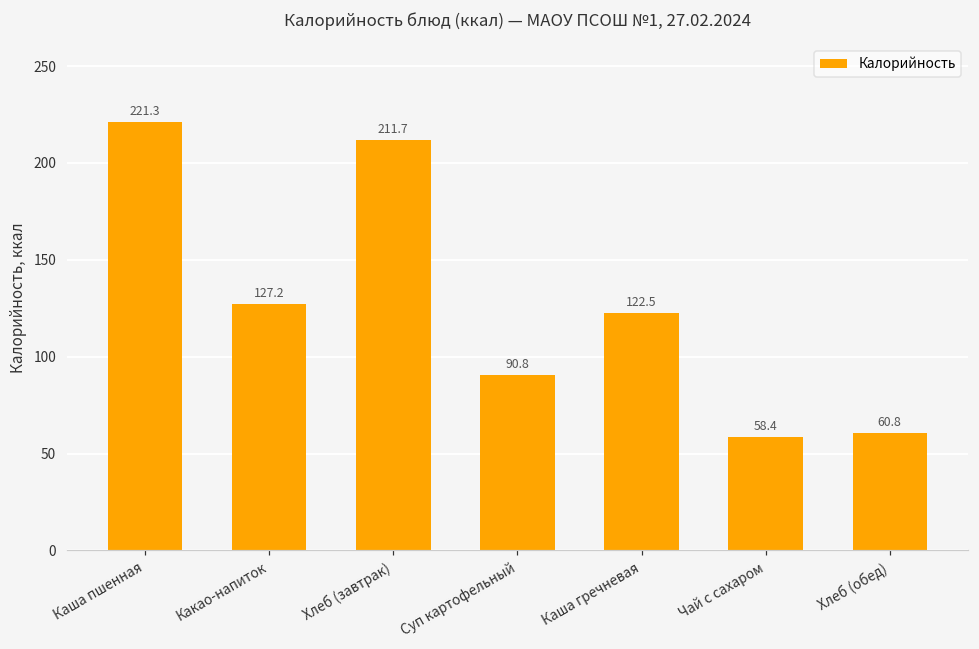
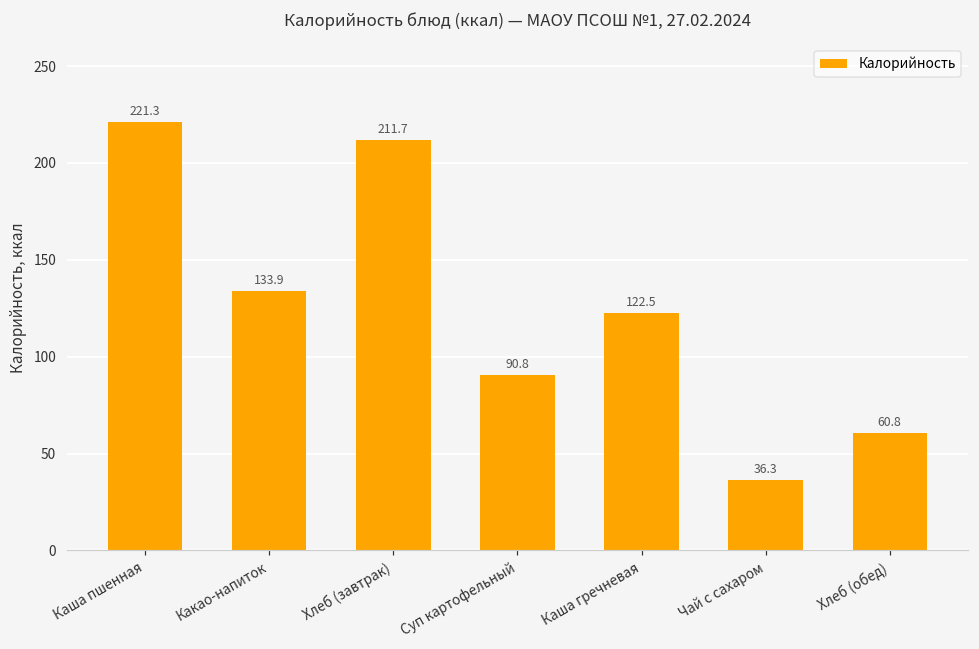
  {
    "Каша пшенная": 221.3,
-   "Какао-напиток": 127.2,
+   "Какао-напиток": 133.9,
    "Хлеб (завтрак)": 211.7,
    "Суп картофельный": 90.8,
    "Каша гречневая": 122.5,
-   "Чай с сахаром": 58.4,
+   "Чай с сахаром": 36.3,
    "Хлеб (обед)": 60.8
  }
